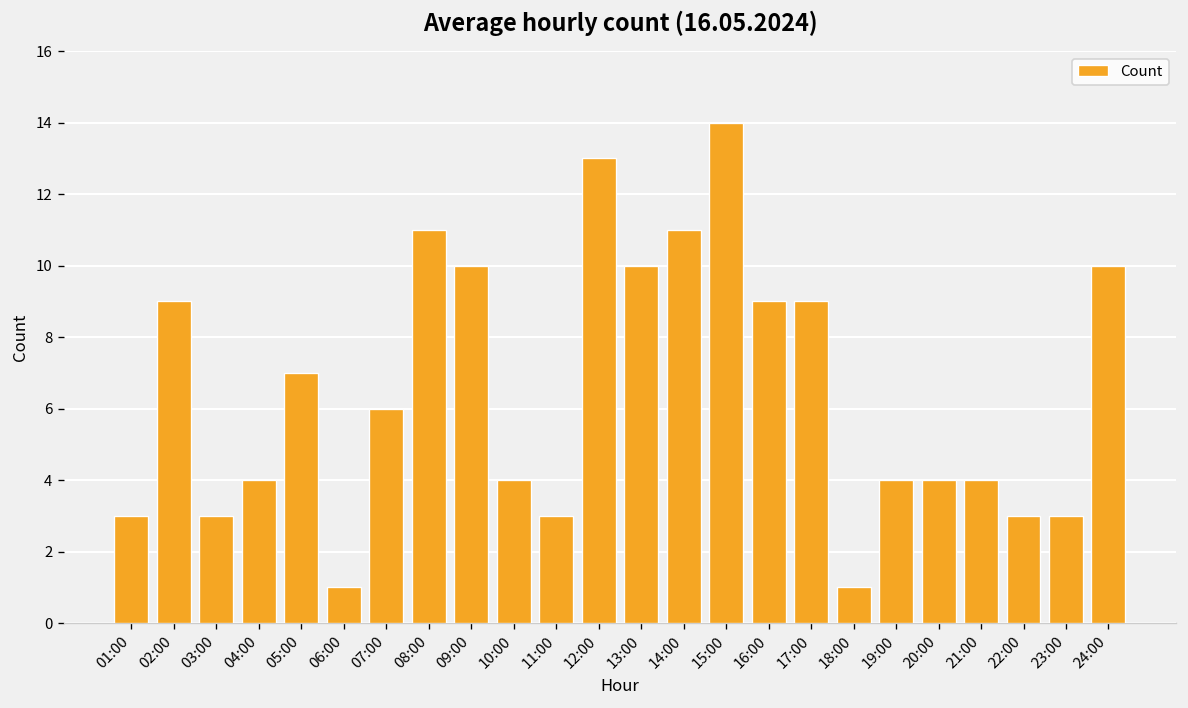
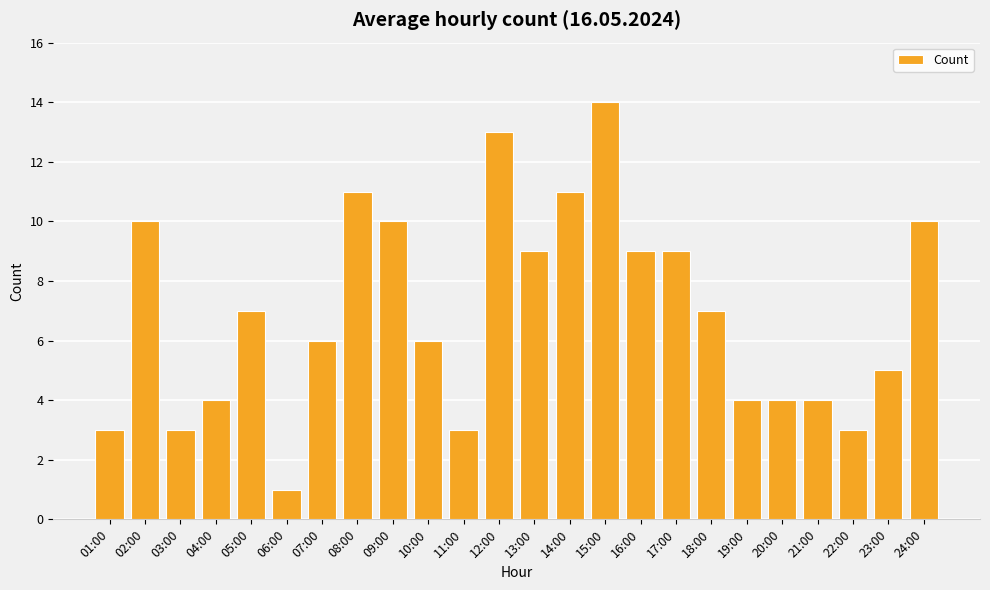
  {
    "01:00": 3,
-   "02:00": 9,
+   "02:00": 10,
    "03:00": 3,
    "04:00": 4,
    "05:00": 7,
    "06:00": 1,
    "07:00": 6,
    "08:00": 11,
    "09:00": 10,
-   "10:00": 4,
+   "10:00": 6,
    "11:00": 3,
    "12:00": 13,
-   "13:00": 10,
+   "13:00": 9,
    "14:00": 11,
    "15:00": 14,
    "16:00": 9,
    "17:00": 9,
-   "18:00": 1,
+   "18:00": 7,
    "19:00": 4,
    "20:00": 4,
    "21:00": 4,
    "22:00": 3,
-   "23:00": 3,
+   "23:00": 5,
    "24:00": 10
  }
